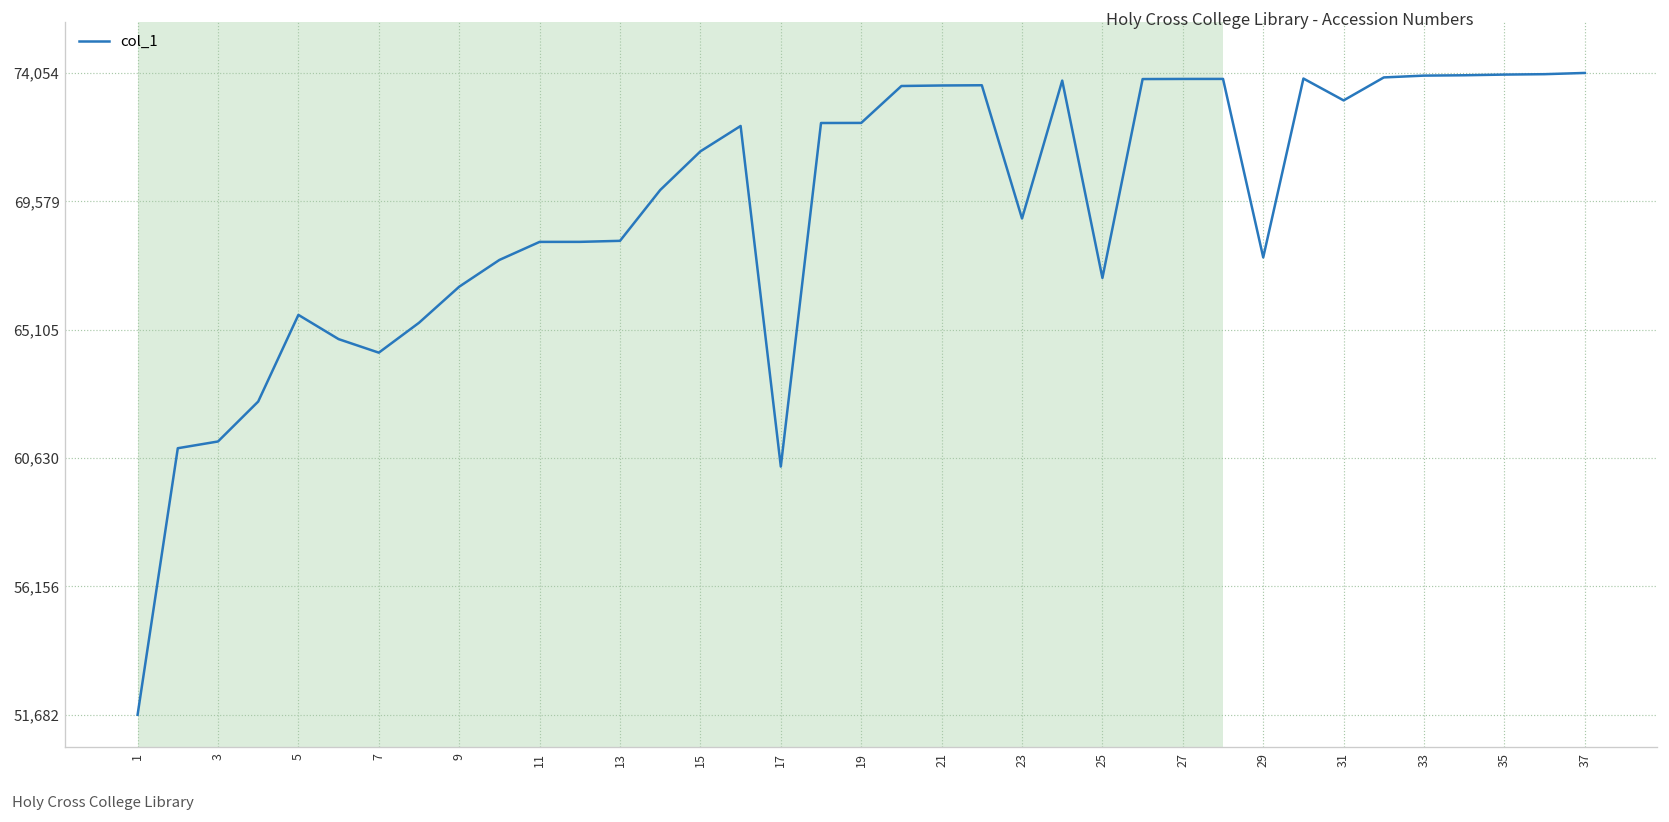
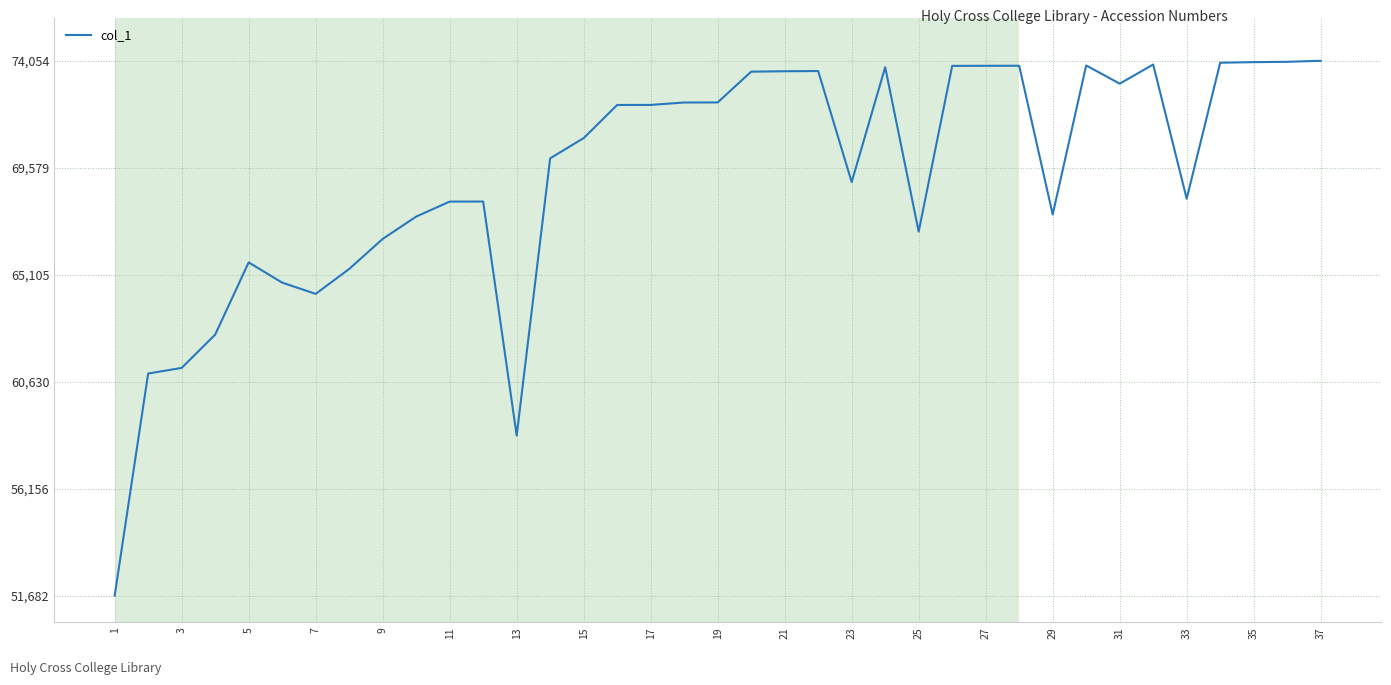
  {
    "1": "51,700",
    "3": "61,200",
    "5": "65,600",
    "7": "64,300",
    "9": "66,600",
    "11": "68,200",
-   "13": "68,200",
-   "15": "71,300",
-   "17": "60,300",
+   "13": "58,400",
+   "15": "70,800",
+   "17": "72,200",
    "19": "72,300",
    "21": "73,600",
    "23": "69,000",
    "25": "66,900",
    "27": "73,800",
    "29": "67,600",
    "31": "73,100",
-   "33": "74,000",
+   "33": "68,300",
    "35": "74,000",
    "37": "74,100"
  }
